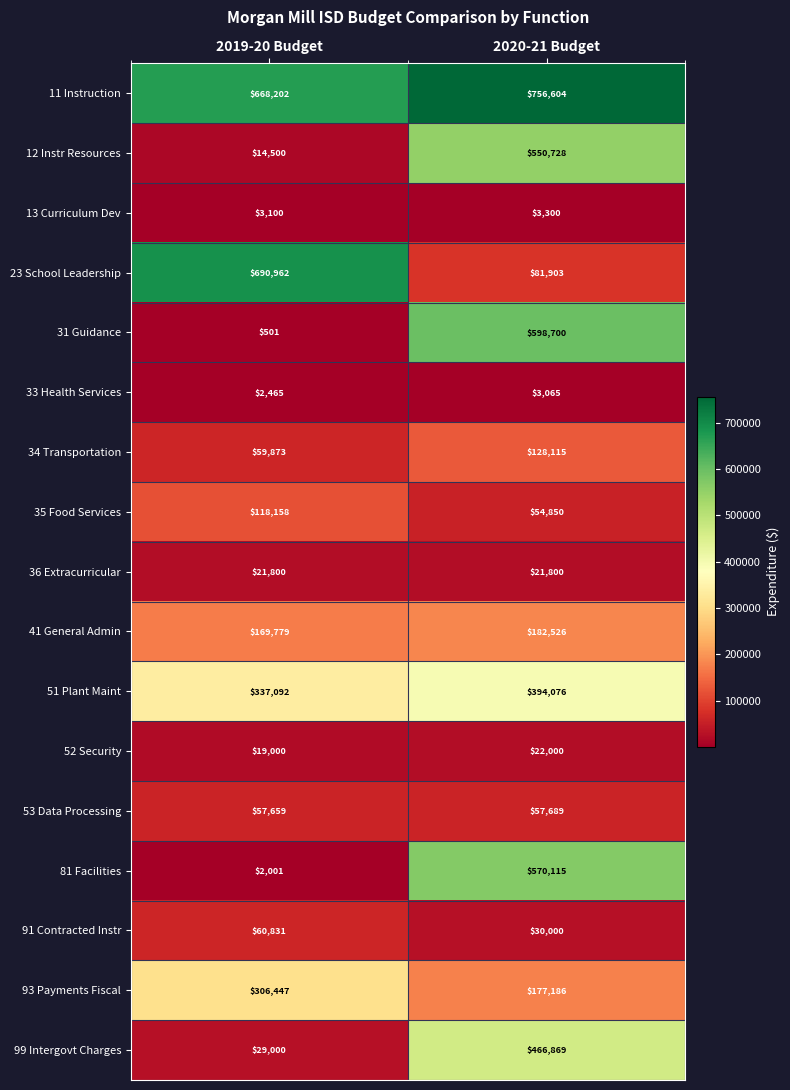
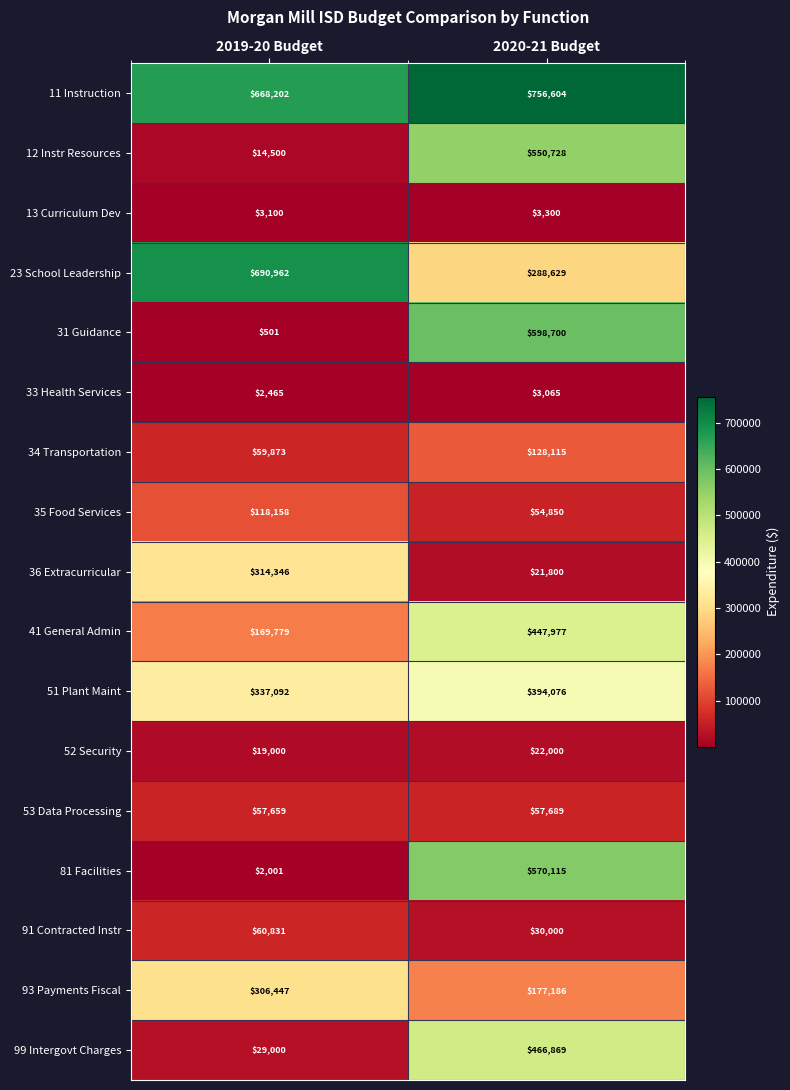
  {
    "11 Instruction": {
      "2019-20 Budget": "$668,202",
      "2020-21 Budget": "$756,604"
    },
    "12 Instr Resources": {
      "2019-20 Budget": "$14,500",
      "2020-21 Budget": "$550,728"
    },
    "13 Curriculum Dev": {
      "2019-20 Budget": "$3,100",
      "2020-21 Budget": "$3,300"
    },
    "23 School Leadership": {
      "2019-20 Budget": "$690,962",
-     "2020-21 Budget": "$81,903"
+     "2020-21 Budget": "$288,629"
    },
    "31 Guidance": {
      "2019-20 Budget": "$501",
      "2020-21 Budget": "$598,700"
    },
    "33 Health Services": {
      "2019-20 Budget": "$2,465",
      "2020-21 Budget": "$3,065"
    },
    "34 Transportation": {
      "2019-20 Budget": "$59,873",
      "2020-21 Budget": "$128,115"
    },
    "35 Food Services": {
      "2019-20 Budget": "$118,158",
      "2020-21 Budget": "$54,850"
    },
    "36 Extracurricular": {
-     "2019-20 Budget": "$21,800",
+     "2019-20 Budget": "$314,346",
      "2020-21 Budget": "$21,800"
    },
    "41 General Admin": {
      "2019-20 Budget": "$169,779",
-     "2020-21 Budget": "$182,526"
+     "2020-21 Budget": "$447,977"
    },
    "51 Plant Maint": {
      "2019-20 Budget": "$337,092",
      "2020-21 Budget": "$394,076"
    },
    "52 Security": {
      "2019-20 Budget": "$19,000",
      "2020-21 Budget": "$22,000"
    },
    "53 Data Processing": {
      "2019-20 Budget": "$57,659",
      "2020-21 Budget": "$57,689"
    },
    "81 Facilities": {
      "2019-20 Budget": "$2,001",
      "2020-21 Budget": "$570,115"
    },
    "91 Contracted Instr": {
      "2019-20 Budget": "$60,831",
      "2020-21 Budget": "$30,000"
    },
    "93 Payments Fiscal": {
      "2019-20 Budget": "$306,447",
      "2020-21 Budget": "$177,186"
    },
    "99 Intergovt Charges": {
      "2019-20 Budget": "$29,000",
      "2020-21 Budget": "$466,869"
    }
  }
